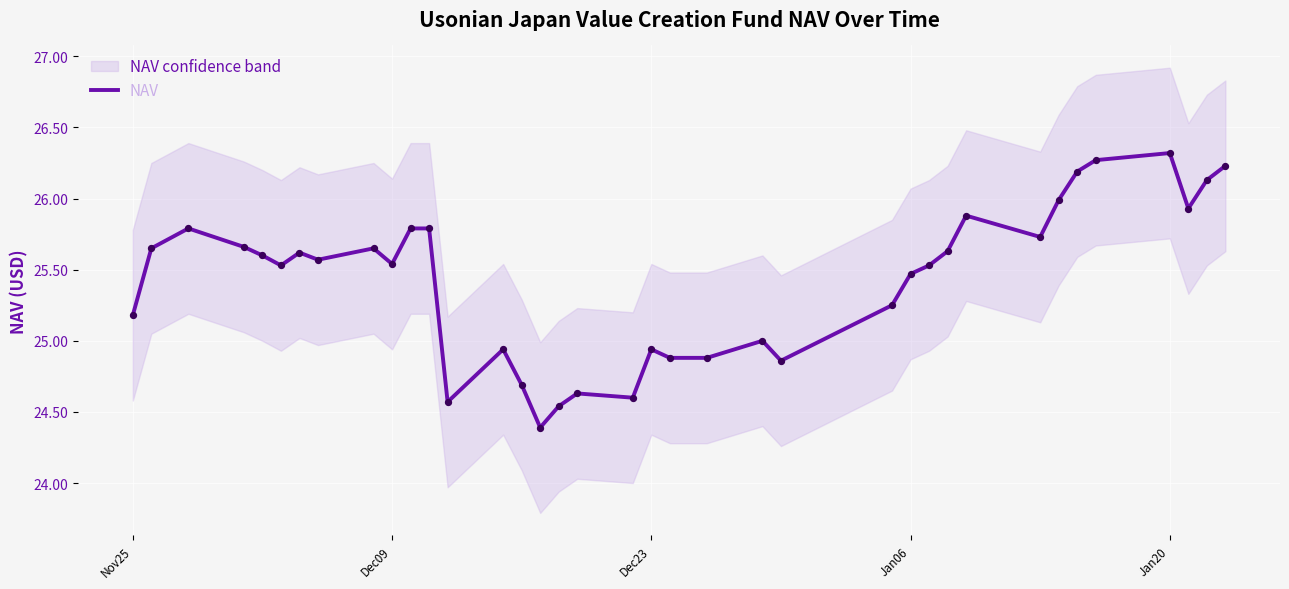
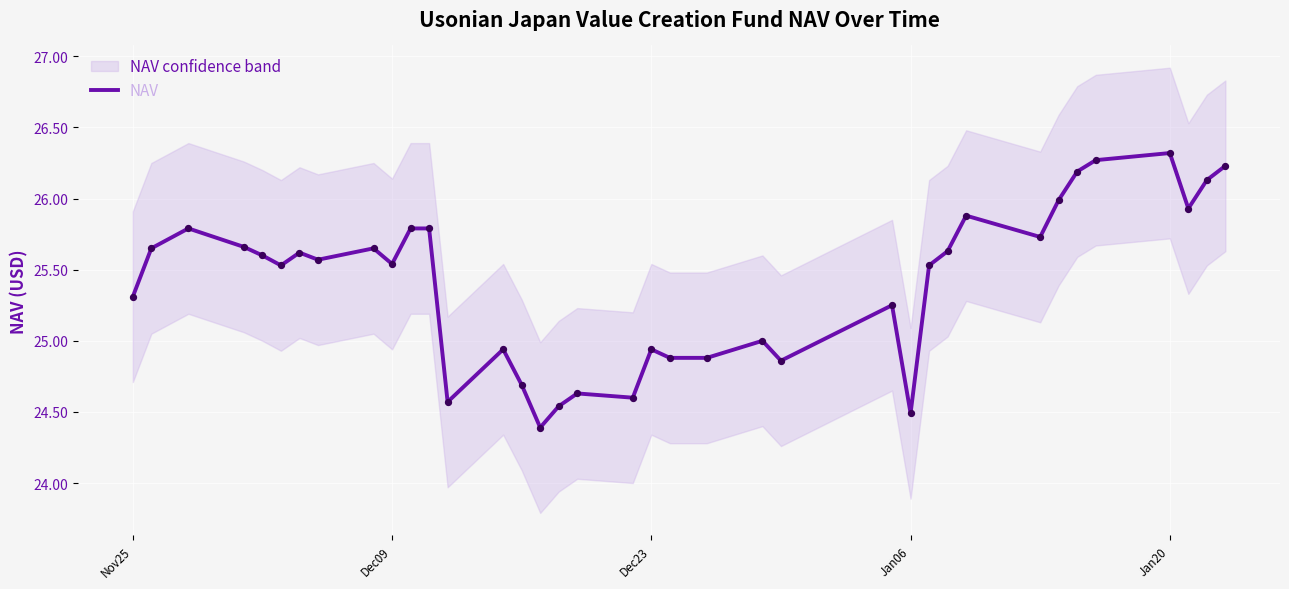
  {
    "NAV": {
-     "Nov25": 25.18,
+     "Nov25": 25.31,
      "Dec09": 25.54,
      "Dec23": 24.94,
-     "Jan06": 25.47,
+     "Jan06": 24.49,
      "Jan20": 26.32
    }
  }
